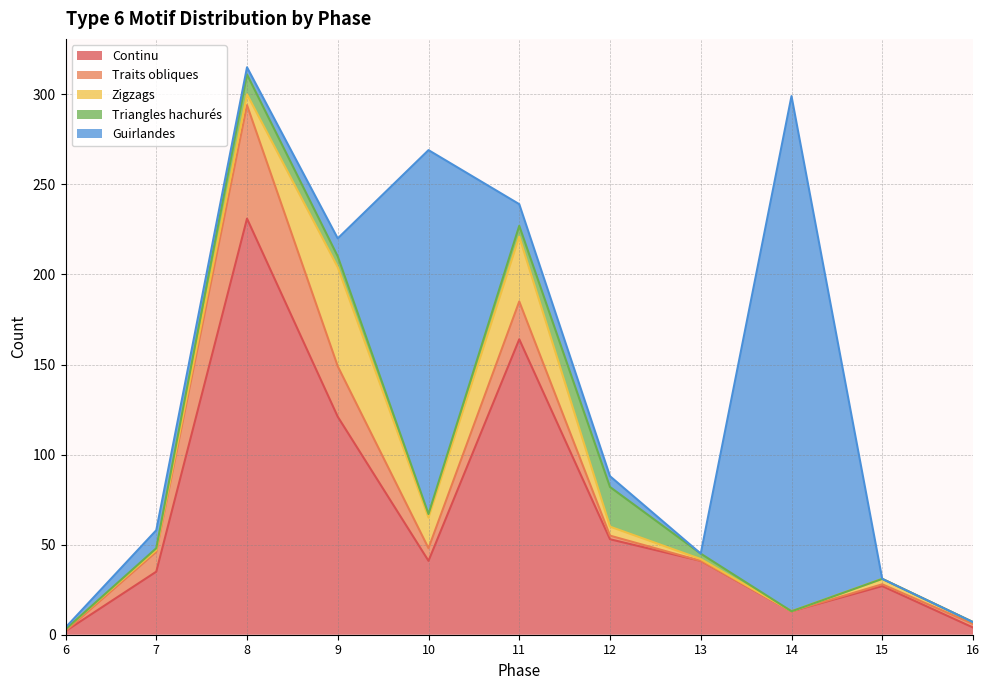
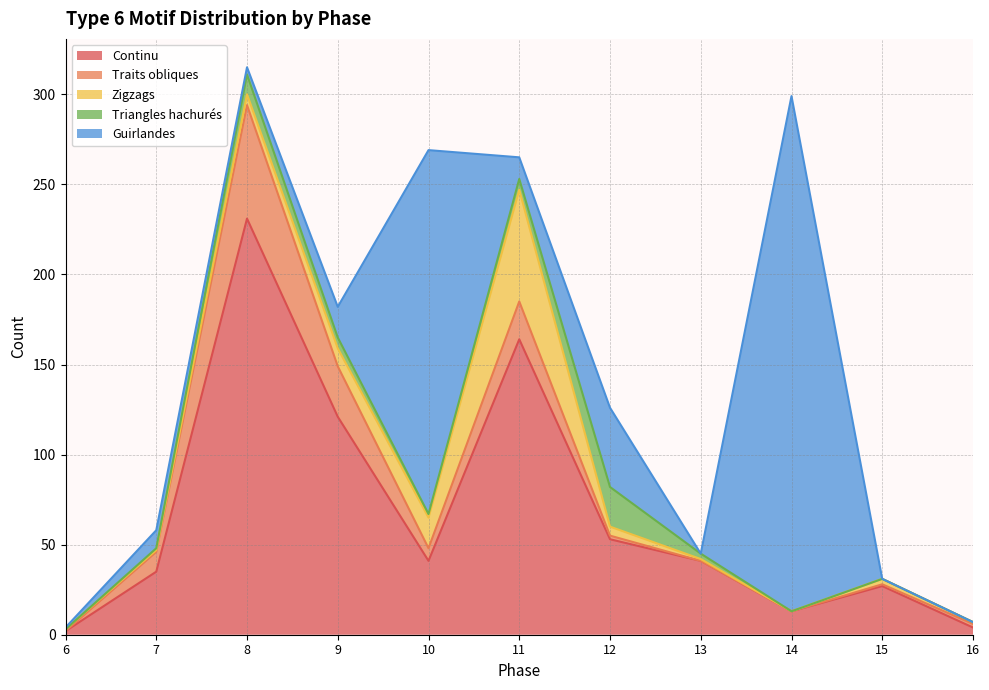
  {
    "Zigzags": {
      "8": 6,
-     "9": 55,
+     "9": 10,
      "10": 17,
-     "11": 36,
+     "11": 62,
      "12": 5
    },
    "Triangles hachurés": {
      "8": 11,
      "9": 6,
      "10": 2,
      "11": 6,
      "12": 22
    },
    "Guirlandes": {
      "7": 10,
      "8": 4,
-     "9": 10,
+     "9": 17,
      "10": 202,
      "11": 12,
-     "12": 6,
+     "12": 44,
      "14": 286
    }
  }
